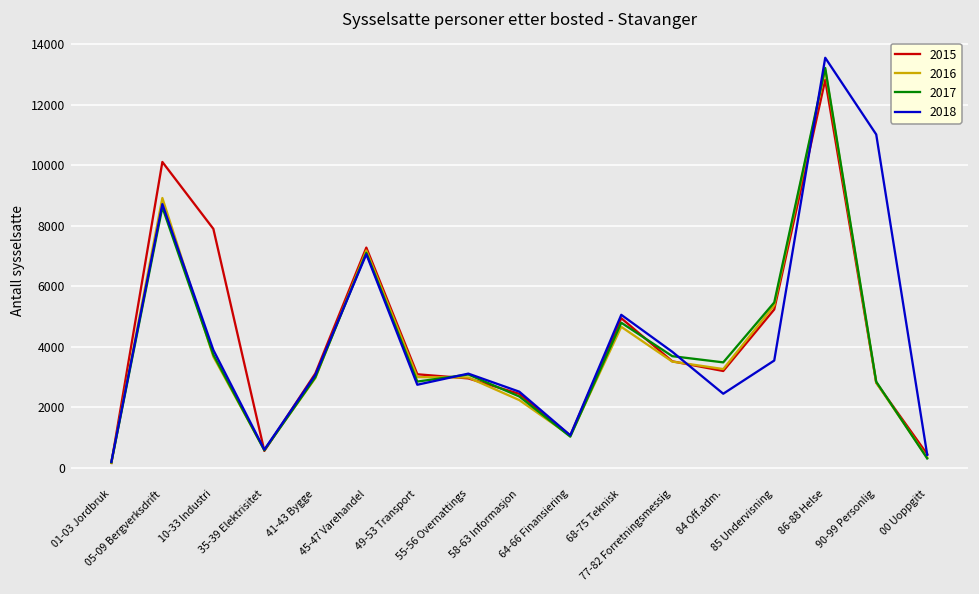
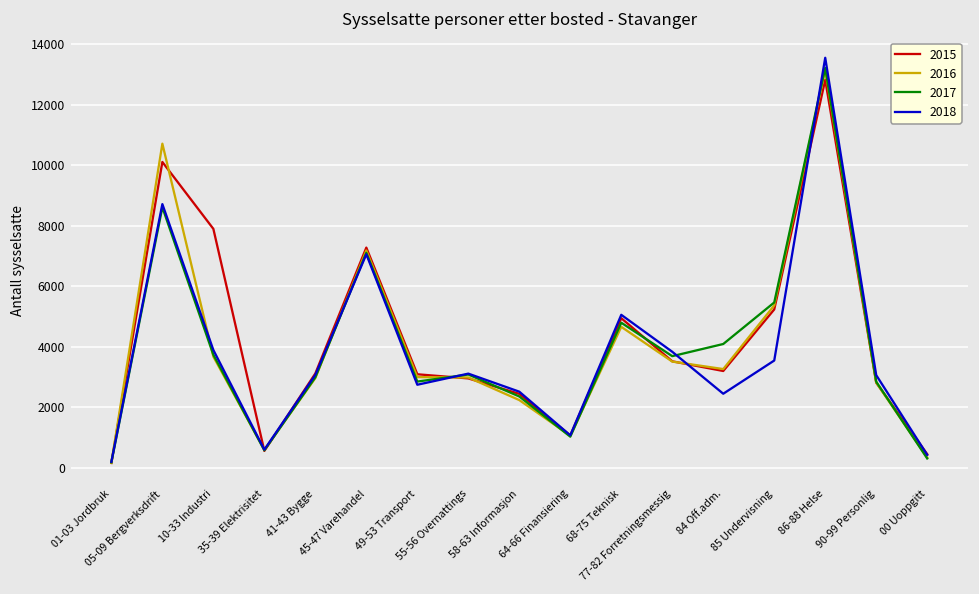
  {
    "2015": {
      "05-09 Bergverksdrift": 10100,
      "10-33 Industri": 7900,
      "45-47 Varehandel": 7300,
      "49-53 Transport": 3100,
      "68-75 Teknisk": 4900,
      "85 Undervisning": 5200,
      "86-88 Helse": 12800
    },
    "2016": {
-     "05-09 Bergverksdrift": 8900,
+     "05-09 Bergverksdrift": 10700,
      "49-53 Transport": 3000,
      "58-63 Informasjon": 2200,
      "68-75 Teknisk": 4700,
      "85 Undervisning": 5400
    },
    "2017": {
      "05-09 Bergverksdrift": 8600,
      "49-53 Transport": 2800,
      "68-75 Teknisk": 4800,
      "77-82 Forretningsmessig": 3700,
-     "84 Off.adm.": 3500,
+     "84 Off.adm.": 4100,
      "85 Undervisning": 5500
    },
    "2018": {
      "05-09 Bergverksdrift": 8700,
      "10-33 Industri": 3900,
      "49-53 Transport": 2700,
      "68-75 Teknisk": 5100,
      "77-82 Forretningsmessig": 3800,
      "84 Off.adm.": 2400,
      "85 Undervisning": 3500,
      "86-88 Helse": 13500,
-     "90-99 Personlig": 11000
+     "90-99 Personlig": 3100
    }
  }
